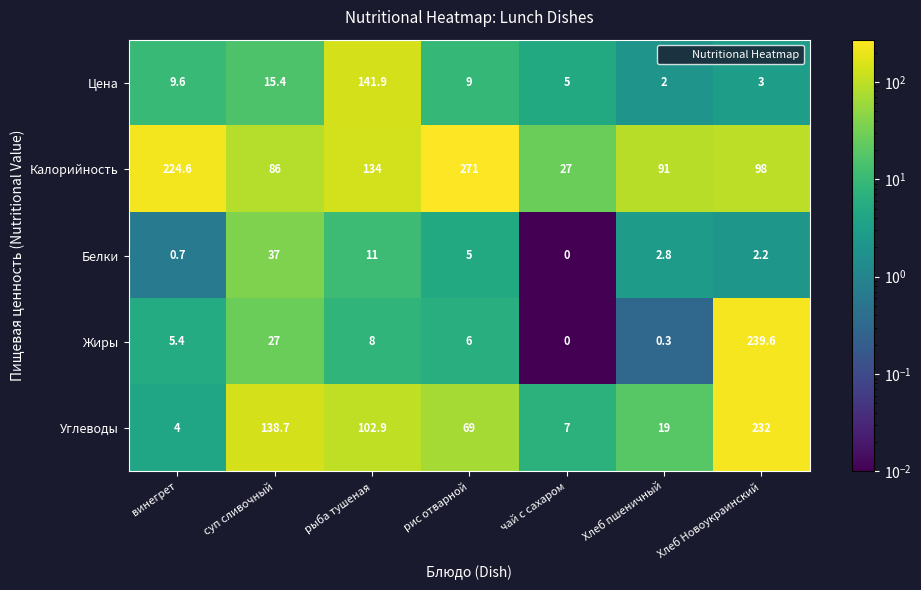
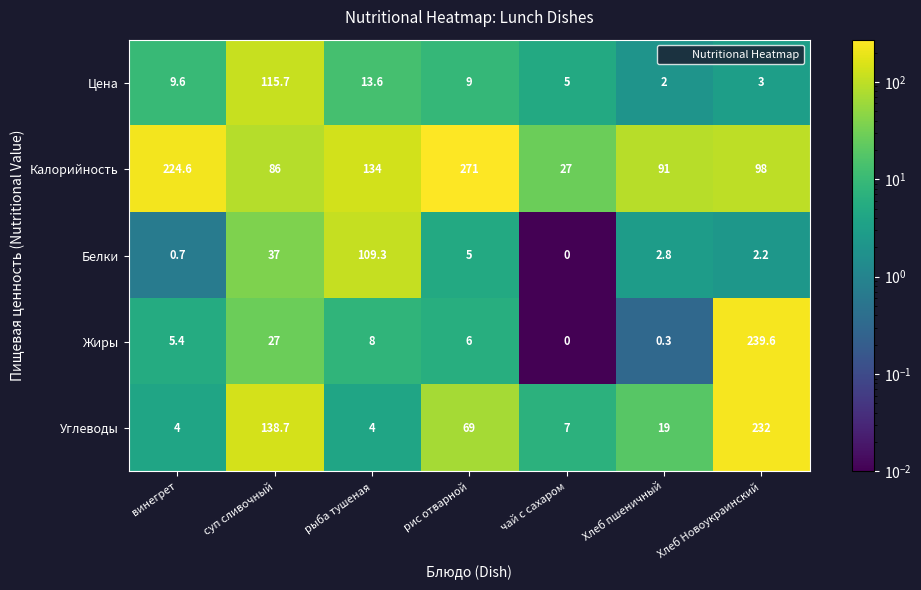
  {
    "Цена": {
      "винегрет": 9.6,
-     "суп сливочный": 15.4,
-     "рыба тушеная": 141.9,
+     "суп сливочный": 115.7,
+     "рыба тушеная": 13.6,
      "рис отварной": 9,
      "чай с сахаром": 5,
      "Хлеб пшеничный": 2,
      "Хлеб Новоукраинский": 3
    },
    "Калорийность": {
      "винегрет": 224.6,
      "суп сливочный": 86,
      "рыба тушеная": 134,
      "рис отварной": 271,
      "чай с сахаром": 27,
      "Хлеб пшеничный": 91,
      "Хлеб Новоукраинский": 98
    },
    "Белки": {
      "винегрет": 0.7,
      "суп сливочный": 37,
-     "рыба тушеная": 11,
+     "рыба тушеная": 109.3,
      "рис отварной": 5,
      "чай с сахаром": 0,
      "Хлеб пшеничный": 2.8,
      "Хлеб Новоукраинский": 2.2
    },
    "Жиры": {
      "винегрет": 5.4,
      "суп сливочный": 27,
      "рыба тушеная": 8,
      "рис отварной": 6,
      "чай с сахаром": 0,
      "Хлеб пшеничный": 0.3,
      "Хлеб Новоукраинский": 239.6
    },
    "Углеводы": {
      "винегрет": 4,
      "суп сливочный": 138.7,
-     "рыба тушеная": 102.9,
+     "рыба тушеная": 4,
      "рис отварной": 69,
      "чай с сахаром": 7,
      "Хлеб пшеничный": 19,
      "Хлеб Новоукраинский": 232
    }
  }
